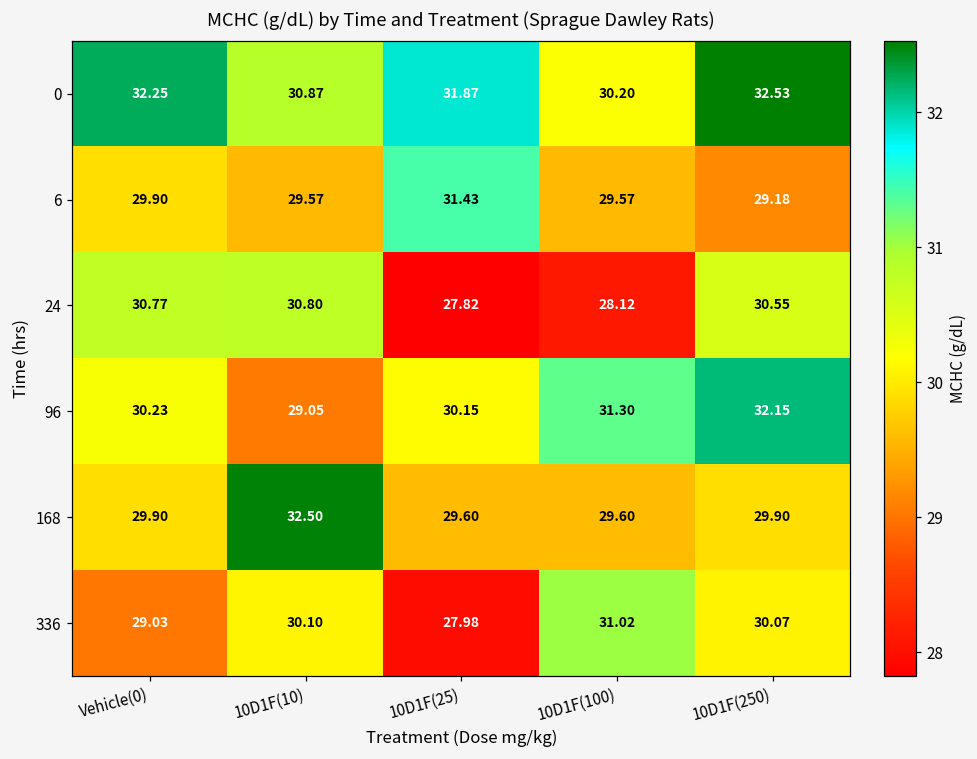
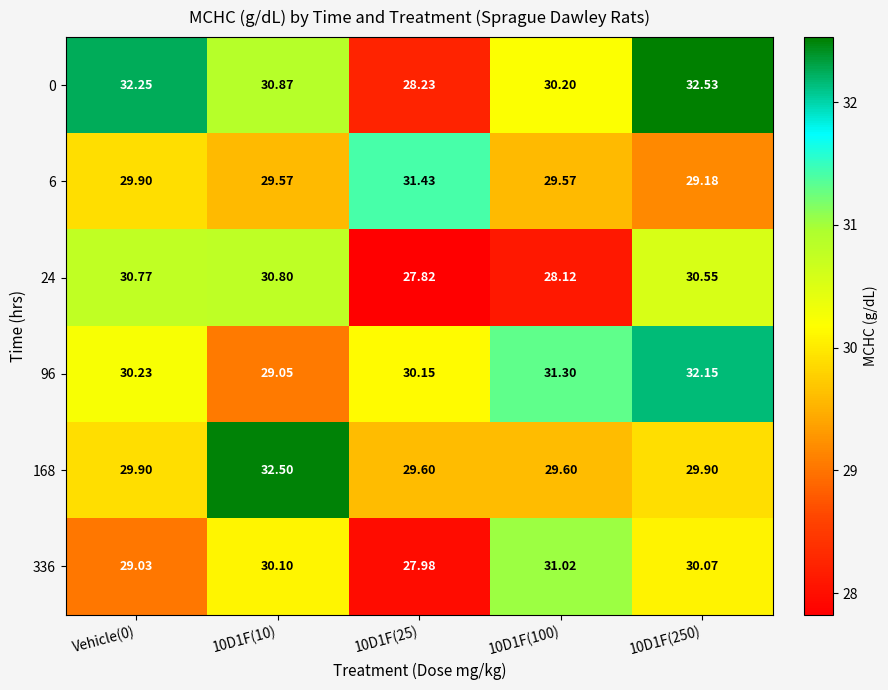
  {
    "0": {
      "Vehicle(0)": 32.25,
      "10D1F(10)": 30.87,
-     "10D1F(25)": 31.87,
+     "10D1F(25)": 28.23,
      "10D1F(100)": 30.20,
      "10D1F(250)": 32.53
    },
    "6": {
      "Vehicle(0)": 29.90,
      "10D1F(10)": 29.57,
      "10D1F(25)": 31.43,
      "10D1F(100)": 29.57,
      "10D1F(250)": 29.18
    },
    "24": {
      "Vehicle(0)": 30.77,
      "10D1F(10)": 30.80,
      "10D1F(25)": 27.82,
      "10D1F(100)": 28.12,
      "10D1F(250)": 30.55
    },
    "96": {
      "Vehicle(0)": 30.23,
      "10D1F(10)": 29.05,
      "10D1F(25)": 30.15,
      "10D1F(100)": 31.30,
      "10D1F(250)": 32.15
    },
    "168": {
      "Vehicle(0)": 29.90,
      "10D1F(10)": 32.50,
      "10D1F(25)": 29.60,
      "10D1F(100)": 29.60,
      "10D1F(250)": 29.90
    },
    "336": {
      "Vehicle(0)": 29.03,
      "10D1F(10)": 30.10,
      "10D1F(25)": 27.98,
      "10D1F(100)": 31.02,
      "10D1F(250)": 30.07
    }
  }
